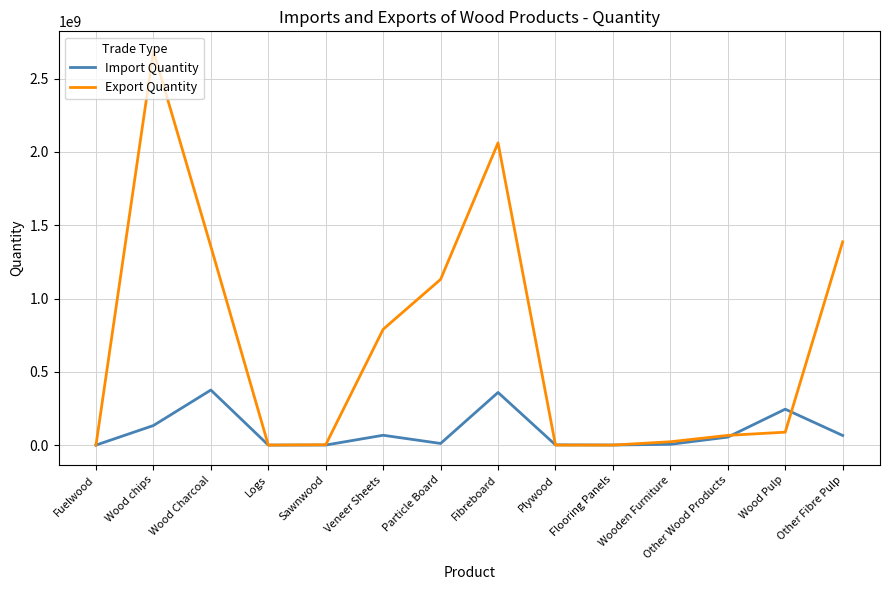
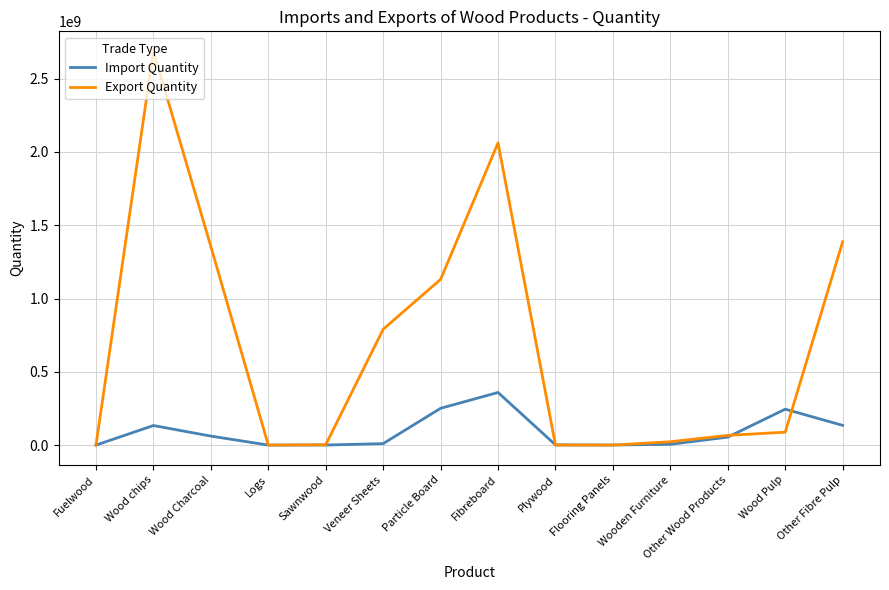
  {
    "Import Quantity": {
      "Wood chips": 130000000,
-     "Wood Charcoal": 380000000,
-     "Veneer Sheets": 70000000,
-     "Particle Board": 10000000,
+     "Wood Charcoal": 60000000,
+     "Veneer Sheets": 10000000,
+     "Particle Board": 250000000,
      "Fibreboard": 360000000,
      "Wood Pulp": 250000000,
-     "Other Fibre Pulp": 70000000
+     "Other Fibre Pulp": 130000000
    },
    "Export Quantity": {
      "Wood Charcoal": 1350000000,
      "Veneer Sheets": 790000000,
      "Particle Board": 1130000000,
      "Fibreboard": 2060000000,
      "Wood Pulp": 90000000,
      "Other Fibre Pulp": 1390000000
    }
  }
